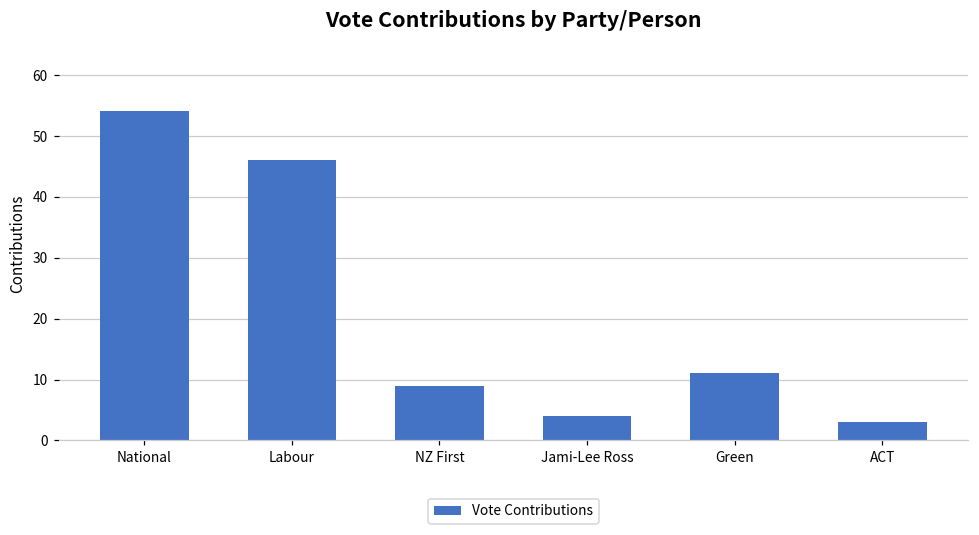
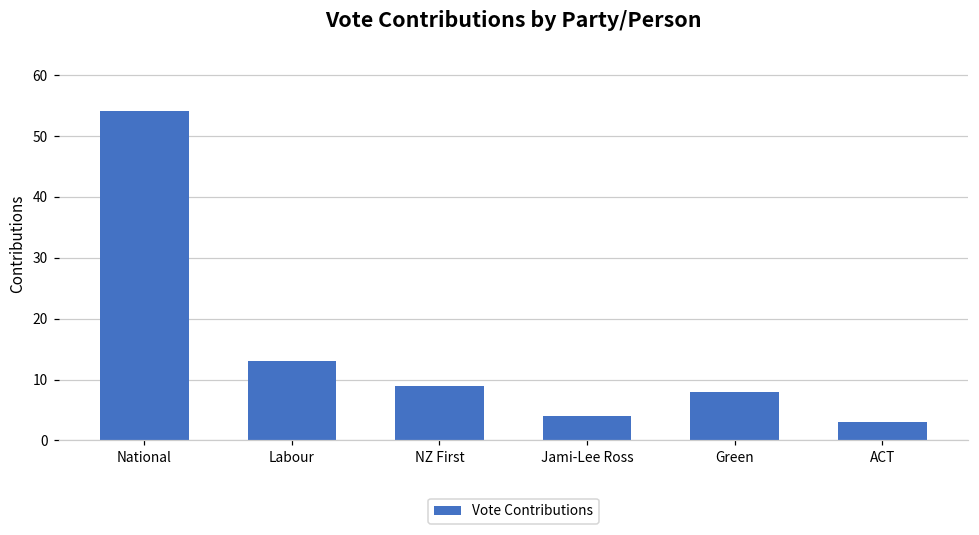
  {
    "National": 54,
-   "Labour": 46,
+   "Labour": 13,
    "NZ First": 9,
    "Jami-Lee Ross": 4,
-   "Green": 11,
+   "Green": 8,
    "ACT": 3
  }
